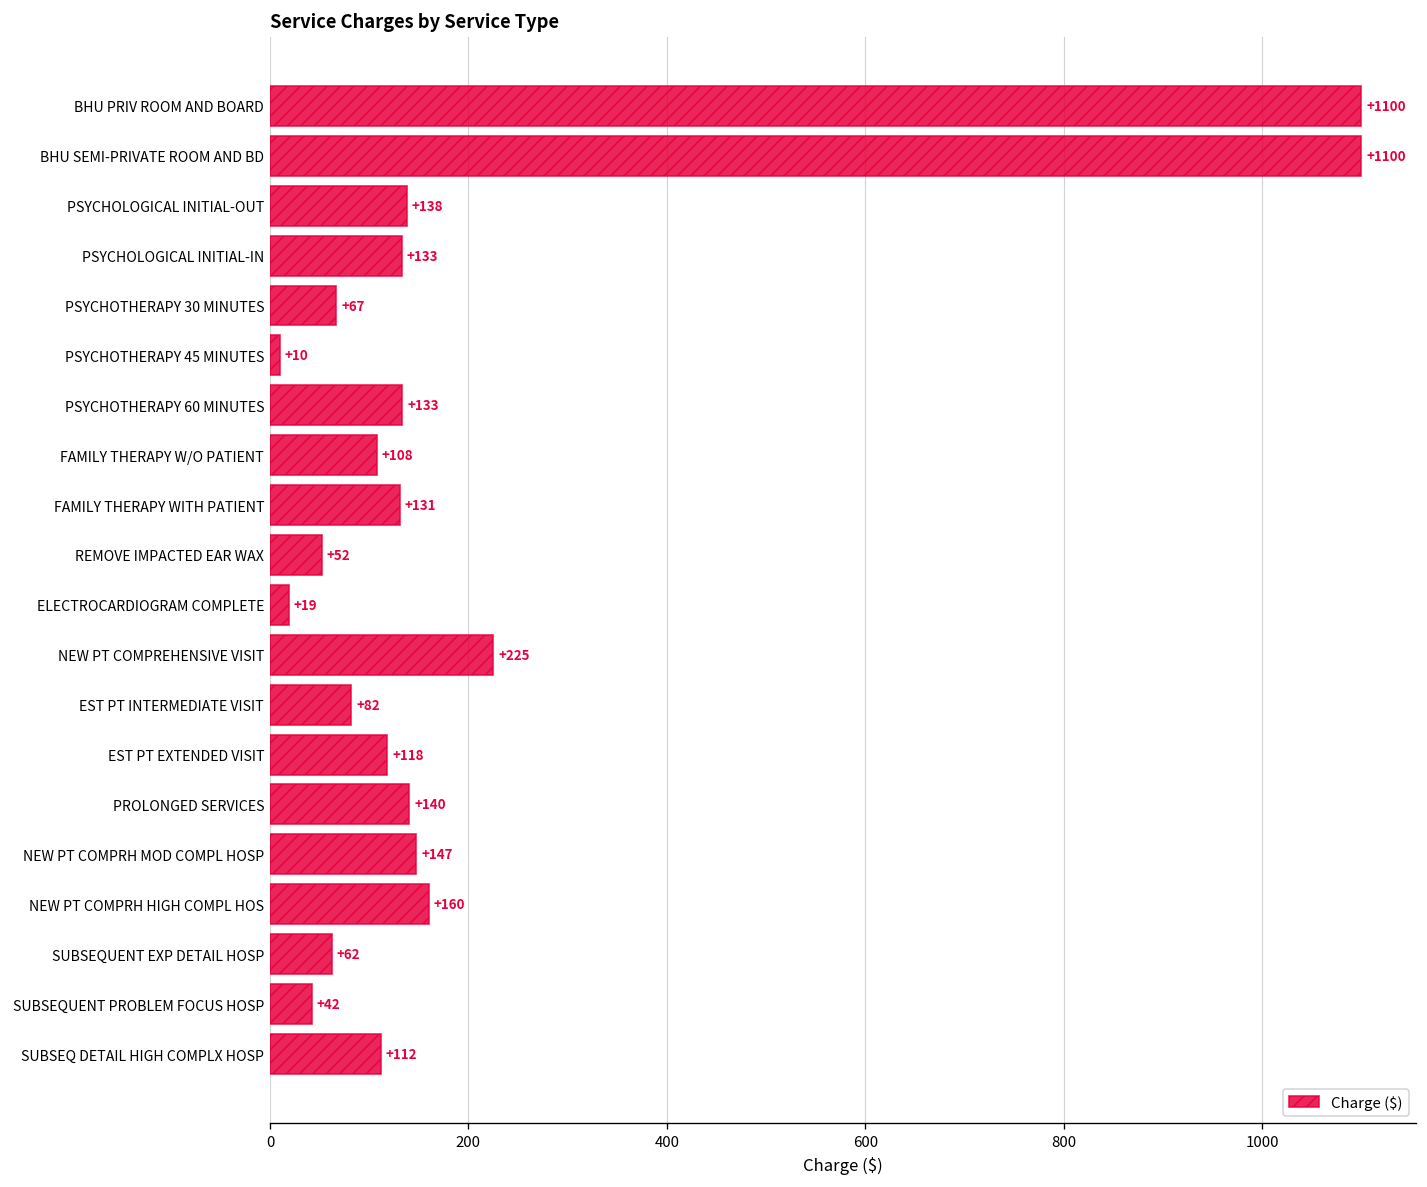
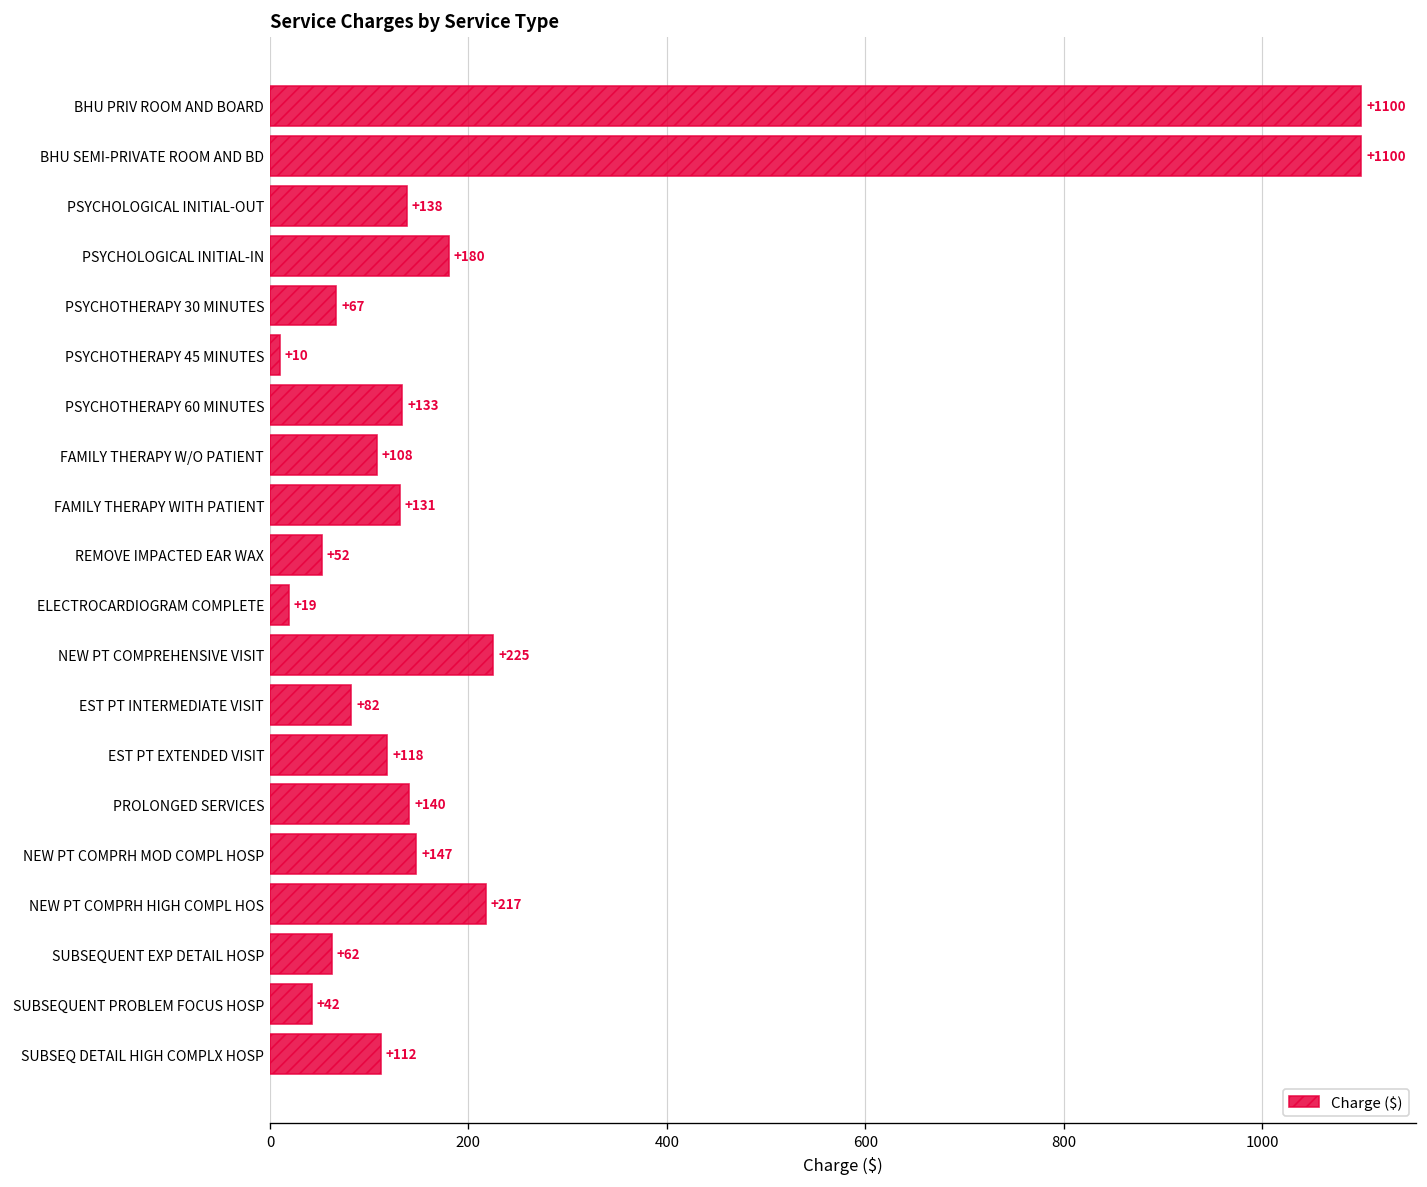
  {
    "BHU PRIV ROOM AND BOARD": "+1100",
    "BHU SEMI-PRIVATE ROOM AND BD": "+1100",
    "PSYCHOLOGICAL INITIAL-OUT": "+138",
-   "PSYCHOLOGICAL INITIAL-IN": "+133",
+   "PSYCHOLOGICAL INITIAL-IN": "+180",
    "PSYCHOTHERAPY 30 MINUTES": "+67",
    "PSYCHOTHERAPY 45 MINUTES": "+10",
    "PSYCHOTHERAPY 60 MINUTES": "+133",
    "FAMILY THERAPY W/O PATIENT": "+108",
    "FAMILY THERAPY WITH PATIENT": "+131",
    "REMOVE IMPACTED EAR WAX": "+52",
    "ELECTROCARDIOGRAM COMPLETE": "+19",
    "NEW PT COMPREHENSIVE VISIT": "+225",
    "EST PT INTERMEDIATE VISIT": "+82",
    "EST PT EXTENDED VISIT": "+118",
    "PROLONGED SERVICES": "+140",
    "NEW PT COMPRH MOD COMPL HOSP": "+147",
-   "NEW PT COMPRH HIGH COMPL HOS": "+160",
+   "NEW PT COMPRH HIGH COMPL HOS": "+217",
    "SUBSEQUENT EXP DETAIL HOSP": "+62",
    "SUBSEQUENT PROBLEM FOCUS HOSP": "+42",
    "SUBSEQ DETAIL HIGH COMPLX HOSP": "+112"
  }
